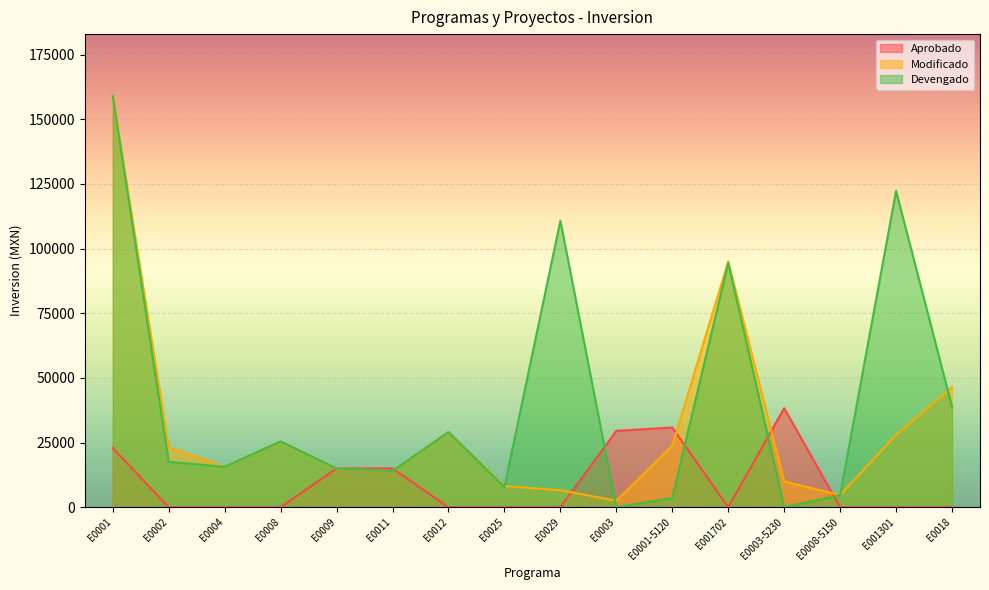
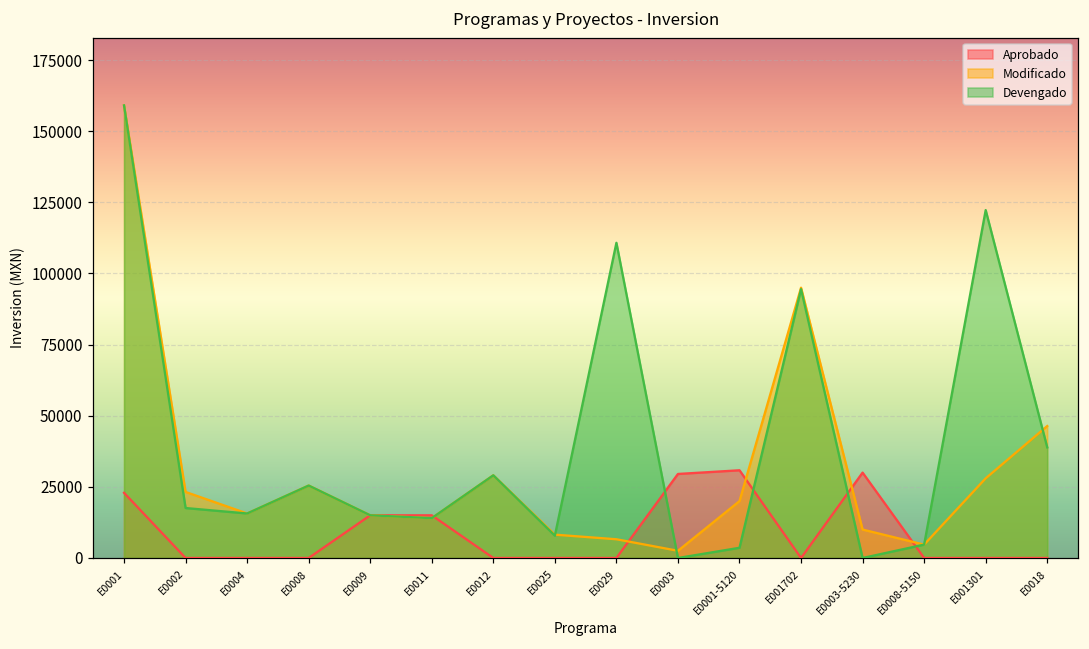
  {
    "Aprobado": {
      "E0001": 23000,
      "E0002": 0,
      "E0004": 0,
      "E0008": 0,
      "E0012": 0,
      "E0025": 0,
      "E0029": 0,
      "E0003": 30000,
      "E0001-5120": 31000,
      "E001702": 0,
-     "E0003-5230": 38000,
+     "E0003-5230": 30000,
      "E0008-5150": 0,
      "E001301": 0,
      "E0018": 0
    },
    "Modificado": {
      "E0002": 23000,
      "E0029": 7000,
      "E0003": 3000,
-     "E0001-5120": 24000,
+     "E0001-5120": 20000,
      "E0003-5230": 10000,
      "E001301": 28000,
      "E0018": 46000
    },
    "Devengado": {
      "E0002": 18000,
      "E0029": 111000,
      "E0003": 0,
      "E0001-5120": 4000,
      "E0003-5230": 0,
      "E001301": 122000,
      "E0018": 39000
    }
  }
